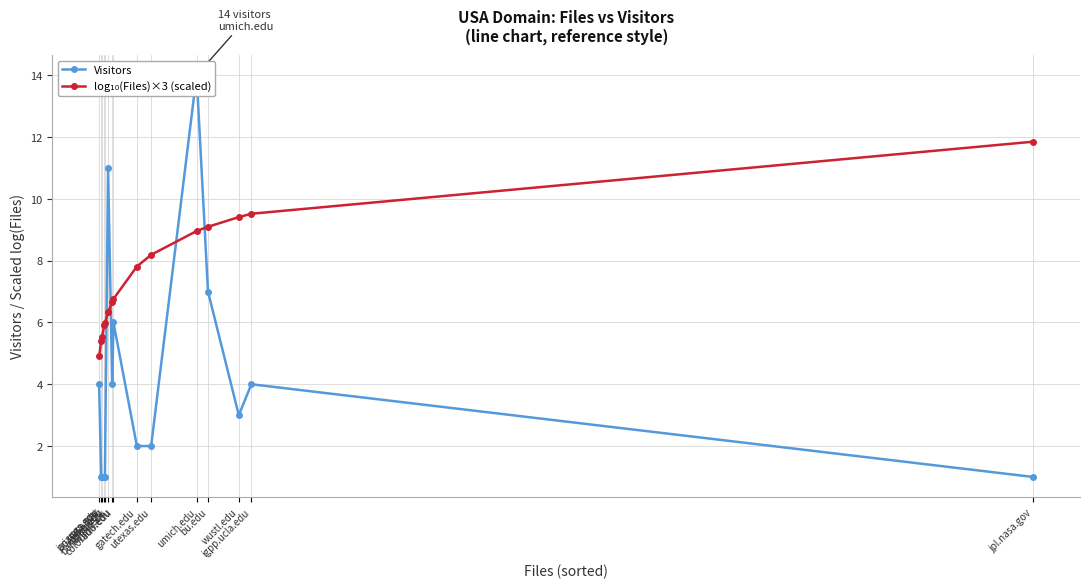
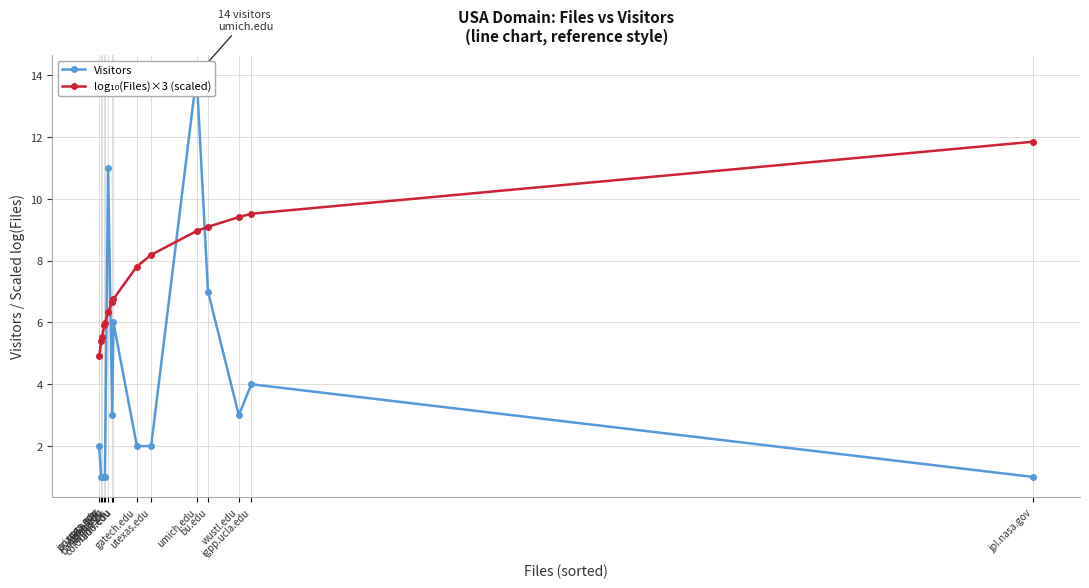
  {
    "Visitors": {
-     "usgs.gov": 4,
+     "usgs.gov": 2,
      "arizona.edu": 1,
      "jsc.nasa.gov": 1,
      "alaska.edu": 1,
      "gmu.edu": 1,
      "berkeley.edu": 11,
-     "umn.edu": 4,
+     "umn.edu": 3,
      "colorado.edu": 6,
      "gatech.edu": 2,
      "utexas.edu": 2,
      "bu.edu": 7,
      "wustl.edu": 3,
      "igpp.ucla.edu": 4,
      "jpl.nasa.gov": 1
    },
    "log₁₀(Files)×3 (scaled)": {
      "usgs.gov": 4.9,
      "arizona.edu": 5.4,
      "jsc.nasa.gov": 5.5,
      "alaska.edu": 6,
      "gmu.edu": 6,
      "berkeley.edu": 6.3,
      "umn.edu": 6.7,
      "colorado.edu": 6.8,
      "gatech.edu": 7.8,
      "utexas.edu": 8.2,
      "umich.edu": 9,
      "bu.edu": 9.1,
      "wustl.edu": 9.4,
      "igpp.ucla.edu": 9.5,
      "jpl.nasa.gov": 11.8
    }
  }
